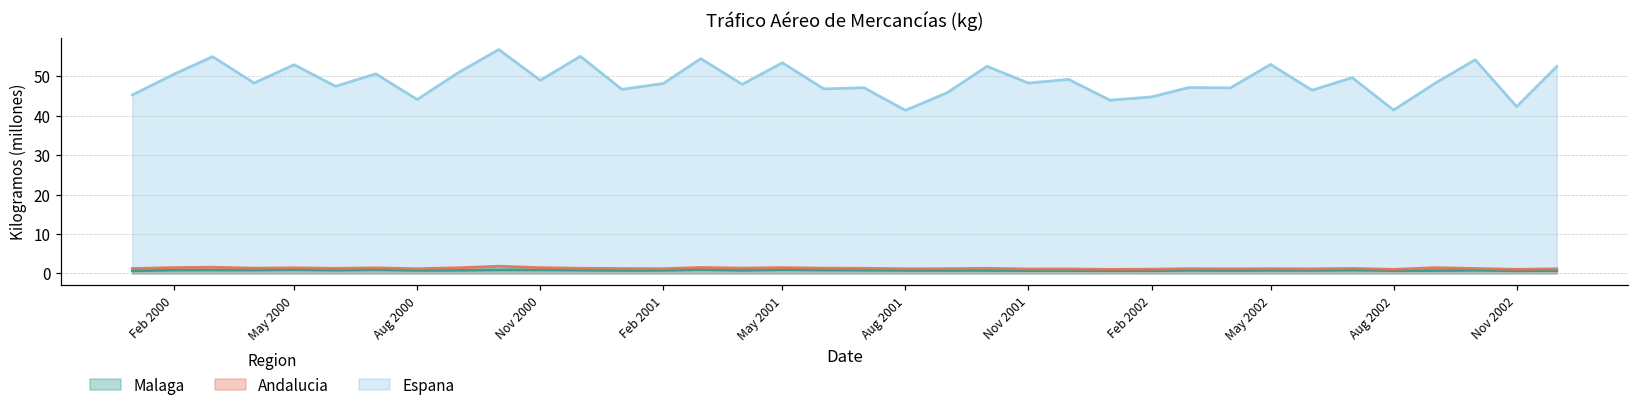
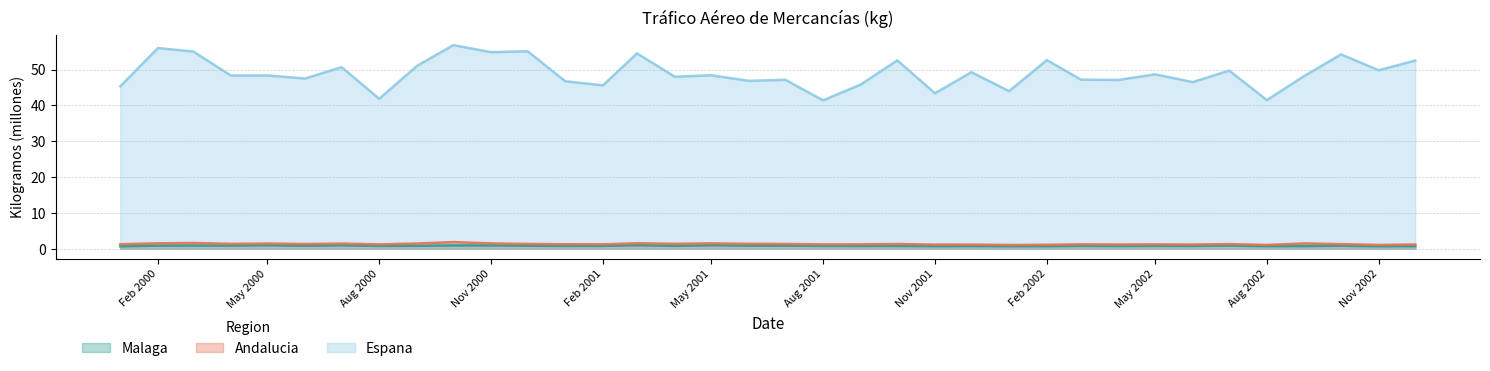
  {
    "Espana": {
-     "Feb 2000": 51,
-     "May 2000": 53,
-     "Aug 2000": 44,
-     "Nov 2000": 49,
-     "Feb 2001": 48,
-     "May 2001": 53,
+     "Feb 2000": 56,
+     "May 2000": 48,
+     "Aug 2000": 42,
+     "Nov 2000": 55,
+     "Feb 2001": 46,
+     "May 2001": 48,
      "Aug 2001": 41,
-     "Nov 2001": 48,
-     "Feb 2002": 45,
-     "May 2002": 53,
+     "Nov 2001": 43,
+     "Feb 2002": 53,
+     "May 2002": 49,
      "Aug 2002": 41,
-     "Nov 2002": 42
+     "Nov 2002": 50
    }
  }
